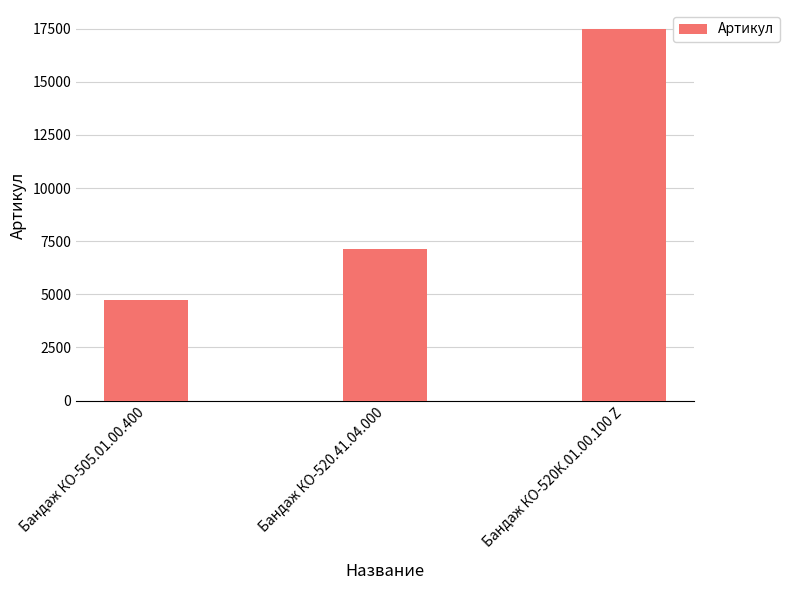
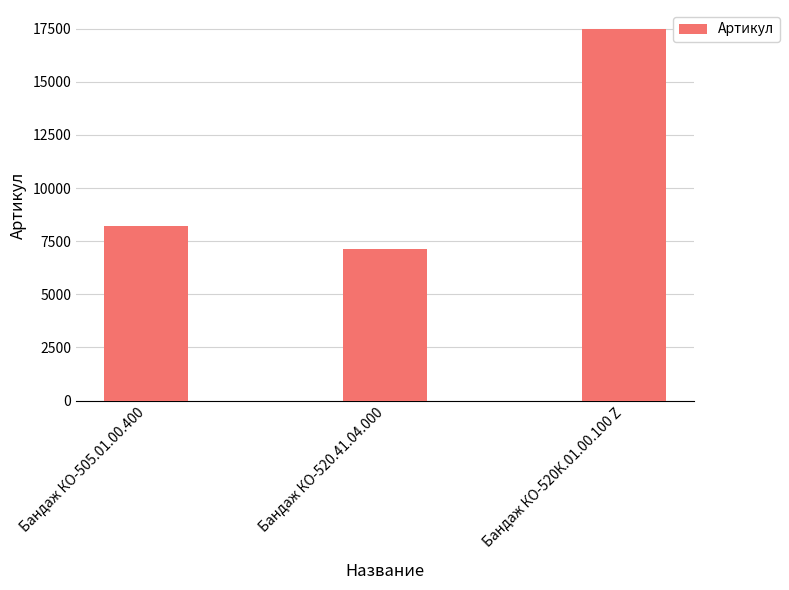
  {
-   "Бандаж КО-505.01.00.400": 4700,
+   "Бандаж КО-505.01.00.400": 8200,
    "Бандаж КО-520.41.04.000": 7200,
    "Бандаж КО-520К.01.00.100 Z": 17500
  }
